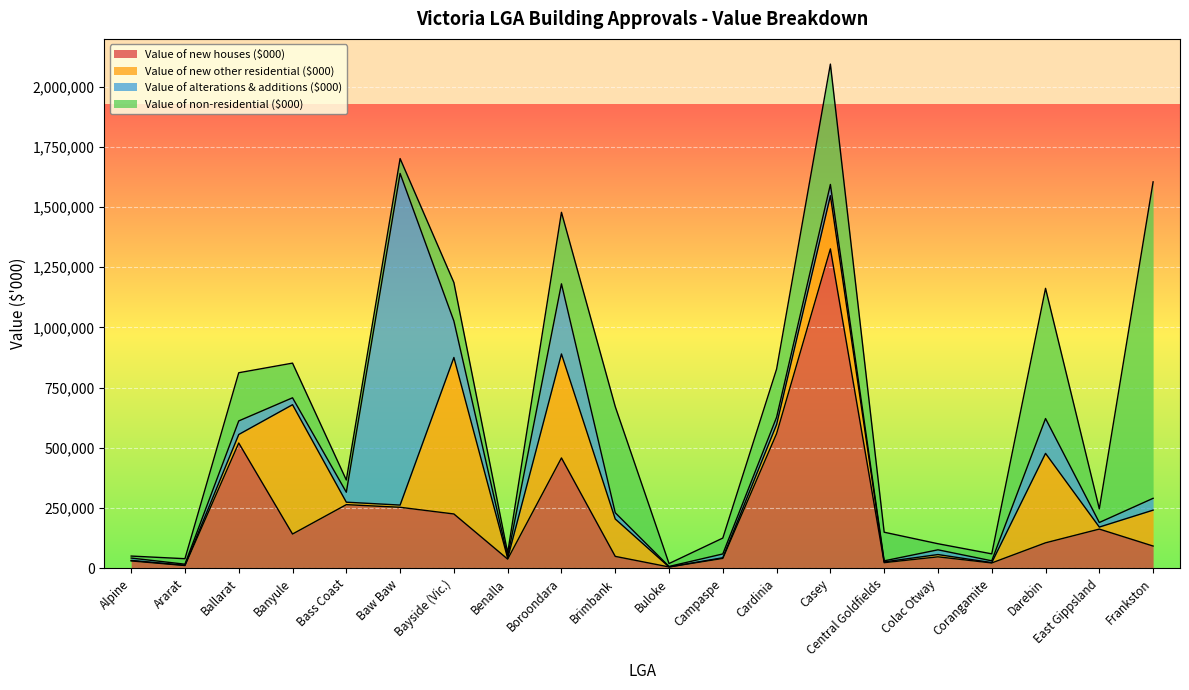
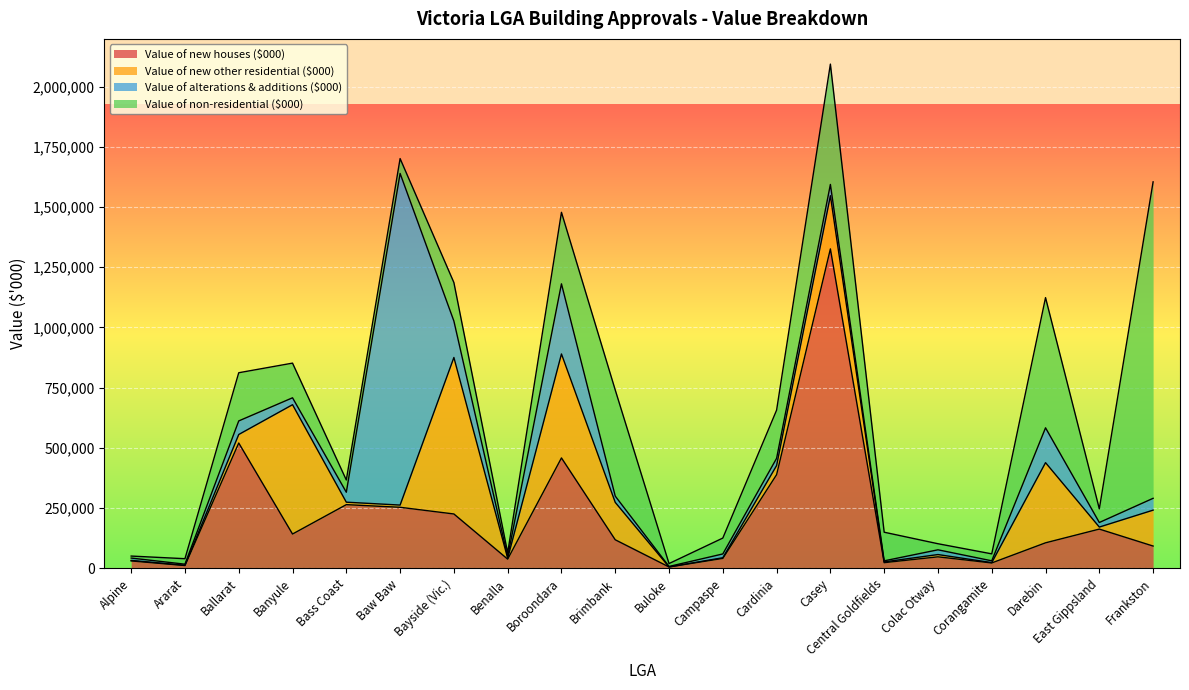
  {
    "Value of new houses ($000)": {
      "Ballarat": "520,000",
      "Banyule": "140,000",
      "Bayside (Vic.)": "230,000",
      "Boroondara": "460,000",
-     "Brimbank": "50,000",
-     "Cardinia": "560,000",
+     "Brimbank": "120,000",
+     "Cardinia": "390,000",
      "Casey": "1,330,000",
      "Darebin": "110,000",
      "Frankston": "90,000"
    },
    "Value of new other residential ($000)": {
      "Ballarat": "40,000",
      "Banyule": "540,000",
      "Bayside (Vic.)": "650,000",
      "Boroondara": "430,000",
      "Brimbank": "160,000",
      "Cardinia": "40,000",
      "Casey": "220,000",
-     "Darebin": "370,000",
+     "Darebin": "330,000",
      "Frankston": "150,000"
    },
    "Value of alterations & additions ($000)": {
      "Ballarat": "60,000",
      "Banyule": "30,000",
      "Bass Coast": "40,000",
      "Baw Baw": "1,380,000",
      "Bayside (Vic.)": "150,000",
      "Boroondara": "290,000",
      "Brimbank": "30,000",
      "Campaspe": "20,000",
      "Cardinia": "30,000",
      "Casey": "50,000",
      "Colac Otway": "20,000",
      "Darebin": "140,000",
      "East Gippsland": "20,000",
      "Frankston": "50,000"
    },
    "Value of non-residential ($000)": {
      "Ararat": "20,000",
      "Ballarat": "200,000",
      "Banyule": "140,000",
      "Bass Coast": "50,000",
      "Baw Baw": "60,000",
      "Bayside (Vic.)": "160,000",
      "Benalla": "20,000",
      "Boroondara": "300,000",
      "Brimbank": "440,000",
      "Buloke": "10,000",
      "Campaspe": "70,000",
      "Cardinia": "200,000",
      "Casey": "500,000",
      "Central Goldfields": "120,000",
      "Colac Otway": "30,000",
      "Corangamite": "30,000",
      "Darebin": "540,000",
      "East Gippsland": "60,000",
      "Frankston": "1,310,000"
    }
  }
